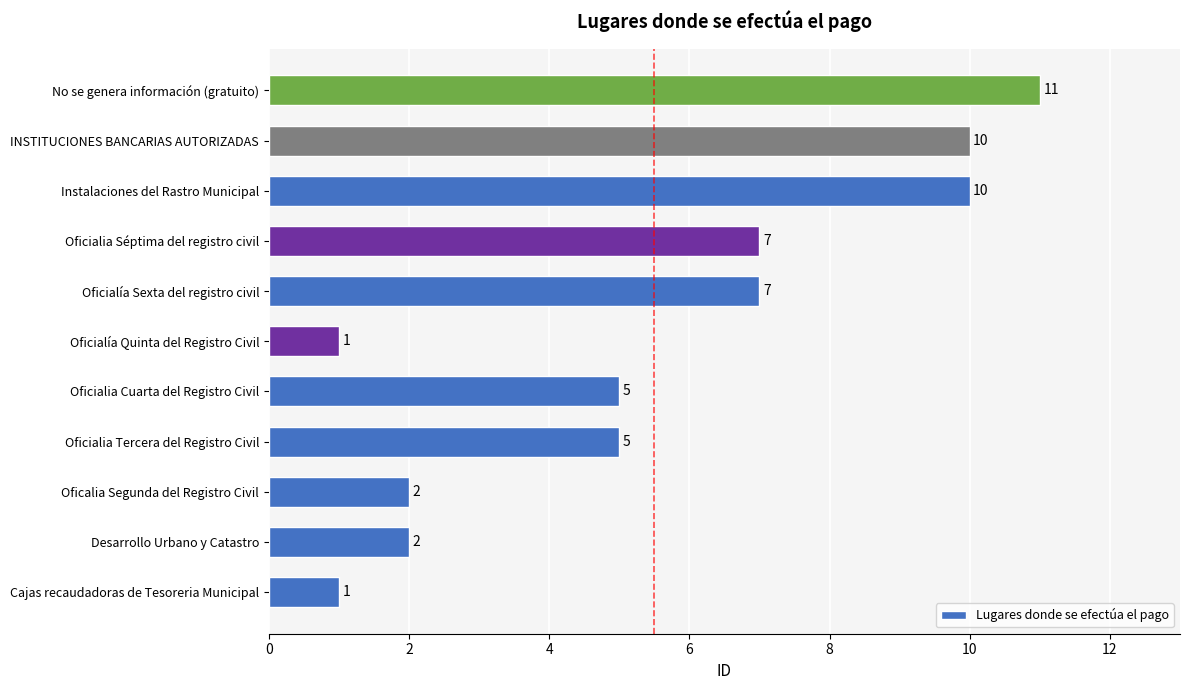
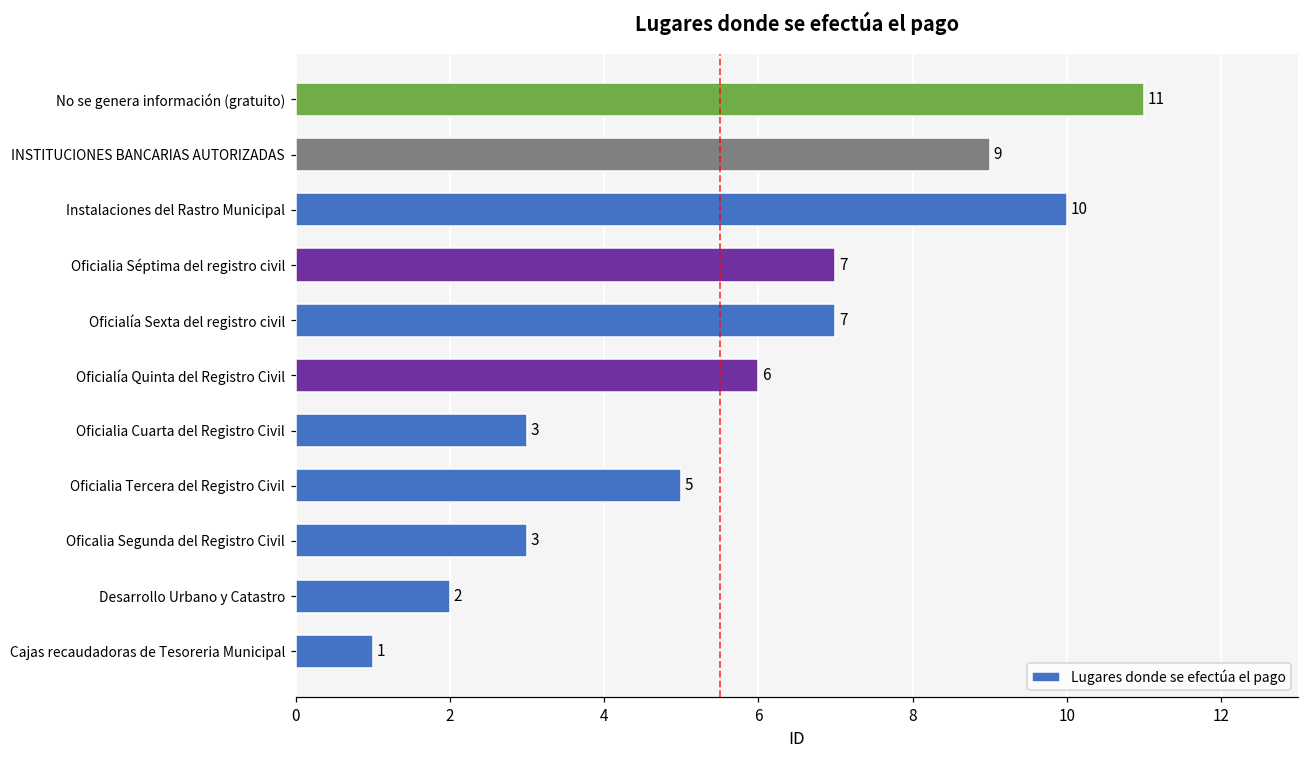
  {
    "No se genera información (gratuito)": 11,
-   "INSTITUCIONES BANCARIAS AUTORIZADAS": 10,
+   "INSTITUCIONES BANCARIAS AUTORIZADAS": 9,
    "Instalaciones del Rastro Municipal": 10,
    "Oficialia Séptima del registro civil": 7,
    "Oficialía Sexta del registro civil": 7,
-   "Oficialía Quinta del Registro Civil": 1,
-   "Oficialia Cuarta del Registro Civil": 5,
+   "Oficialía Quinta del Registro Civil": 6,
+   "Oficialia Cuarta del Registro Civil": 3,
    "Oficialia Tercera del Registro Civil": 5,
-   "Oficalia Segunda del Registro Civil": 2,
+   "Oficalia Segunda del Registro Civil": 3,
    "Desarrollo Urbano y Catastro": 2,
    "Cajas recaudadoras de Tesoreria Municipal": 1
  }
